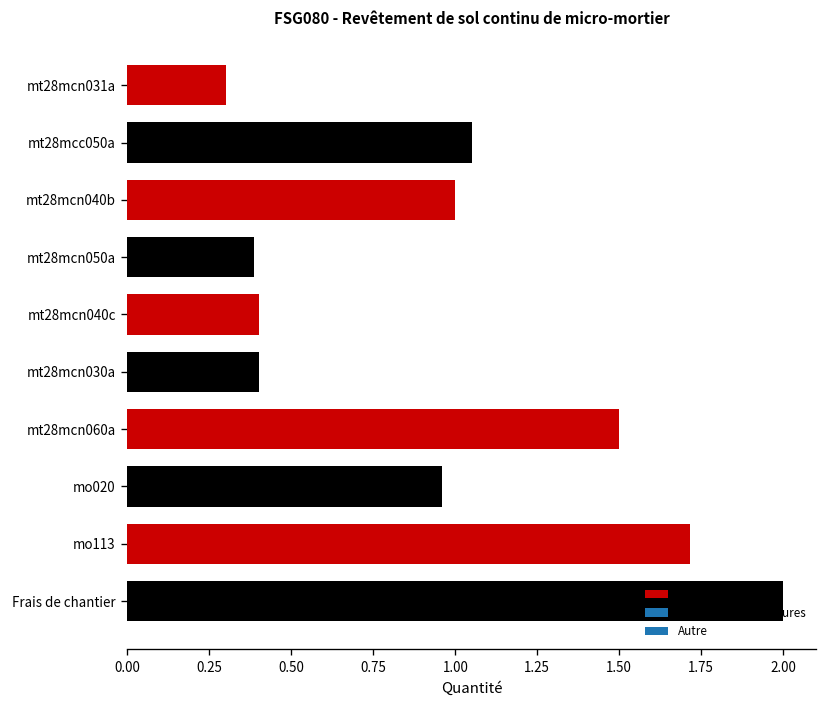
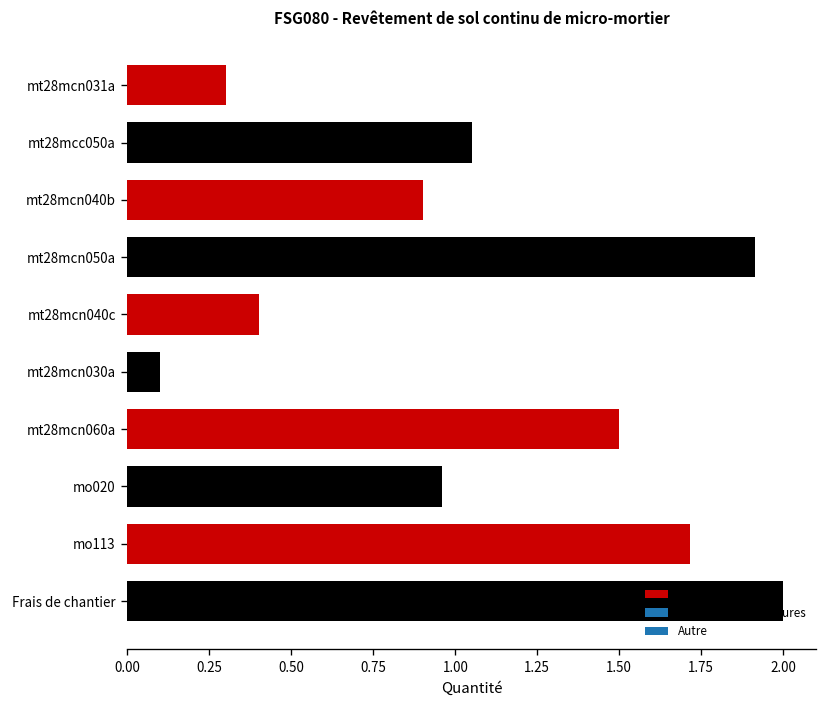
  {
    "mt28mcn031a": 0.30,
    "mt28mcc050a": 1.05,
-   "mt28mcn040b": 1.0,
-   "mt28mcn050a": 0.39,
+   "mt28mcn040b": 0.9,
+   "mt28mcn050a": 1.92,
    "mt28mcn040c": 0.40,
-   "mt28mcn030a": 0.4,
+   "mt28mcn030a": 0.1,
    "mt28mcn060a": 1.50,
    "mo020": 0.96,
    "mo113": 1.72,
    "Frais de chantier": 2.00
  }
